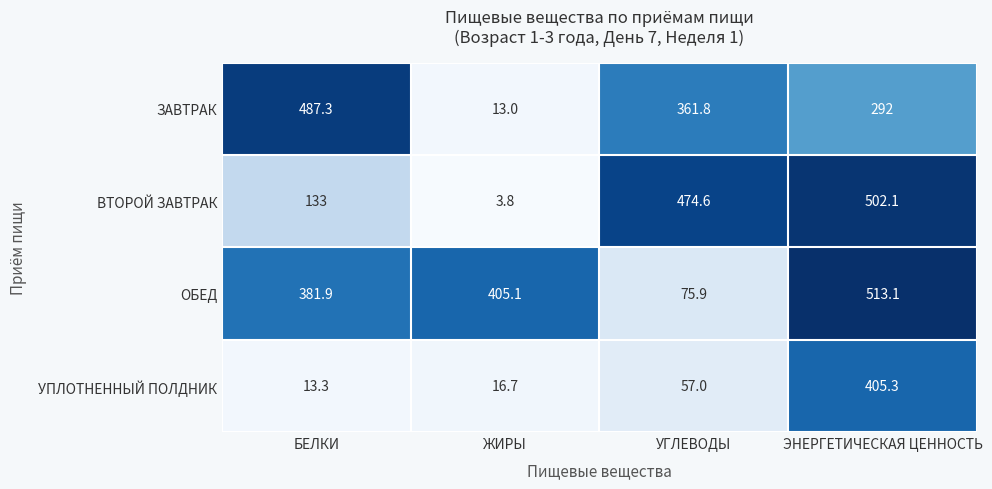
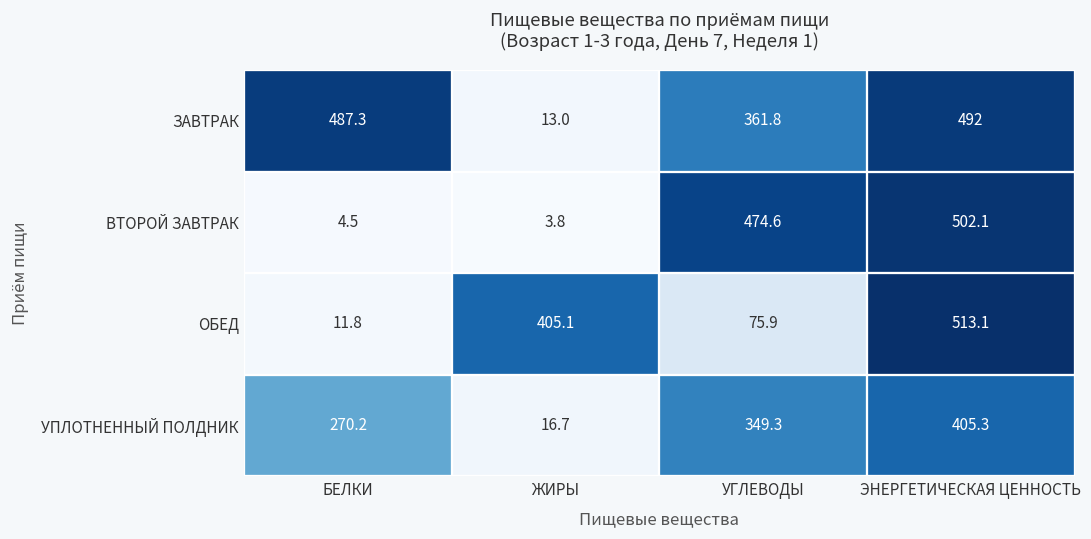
  {
    "ЗАВТРАК": {
      "БЕЛКИ": 487.3,
      "ЖИРЫ": 13.0,
      "УГЛЕВОДЫ": 361.8,
-     "ЭНЕРГЕТИЧЕСКАЯ ЦЕННОСТЬ": 292
+     "ЭНЕРГЕТИЧЕСКАЯ ЦЕННОСТЬ": 492
    },
    "ВТОРОЙ ЗАВТРАК": {
-     "БЕЛКИ": 133,
+     "БЕЛКИ": 4.5,
      "ЖИРЫ": 3.8,
      "УГЛЕВОДЫ": 474.6,
      "ЭНЕРГЕТИЧЕСКАЯ ЦЕННОСТЬ": 502.1
    },
    "ОБЕД": {
-     "БЕЛКИ": 381.9,
+     "БЕЛКИ": 11.8,
      "ЖИРЫ": 405.1,
      "УГЛЕВОДЫ": 75.9,
      "ЭНЕРГЕТИЧЕСКАЯ ЦЕННОСТЬ": 513.1
    },
    "УПЛОТНЕННЫЙ ПОЛДНИК": {
-     "БЕЛКИ": 13.3,
+     "БЕЛКИ": 270.2,
      "ЖИРЫ": 16.7,
-     "УГЛЕВОДЫ": 57.0,
+     "УГЛЕВОДЫ": 349.3,
      "ЭНЕРГЕТИЧЕСКАЯ ЦЕННОСТЬ": 405.3
    }
  }
